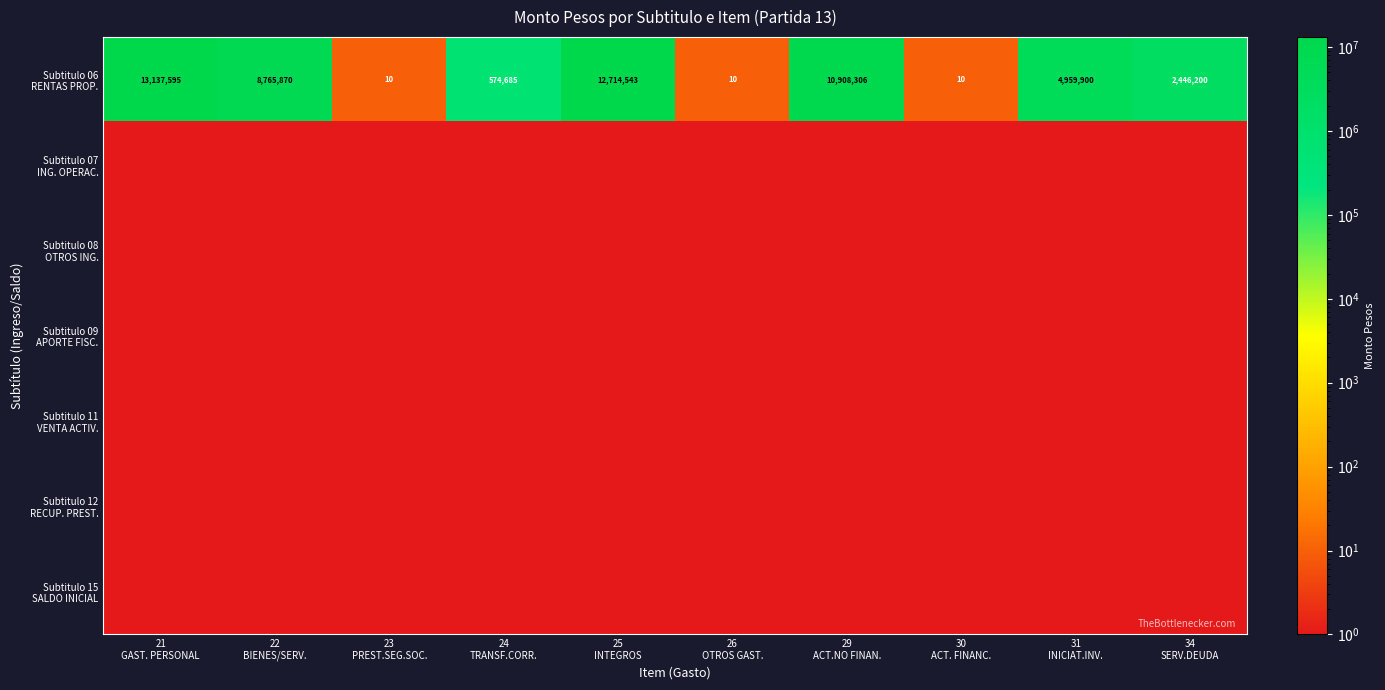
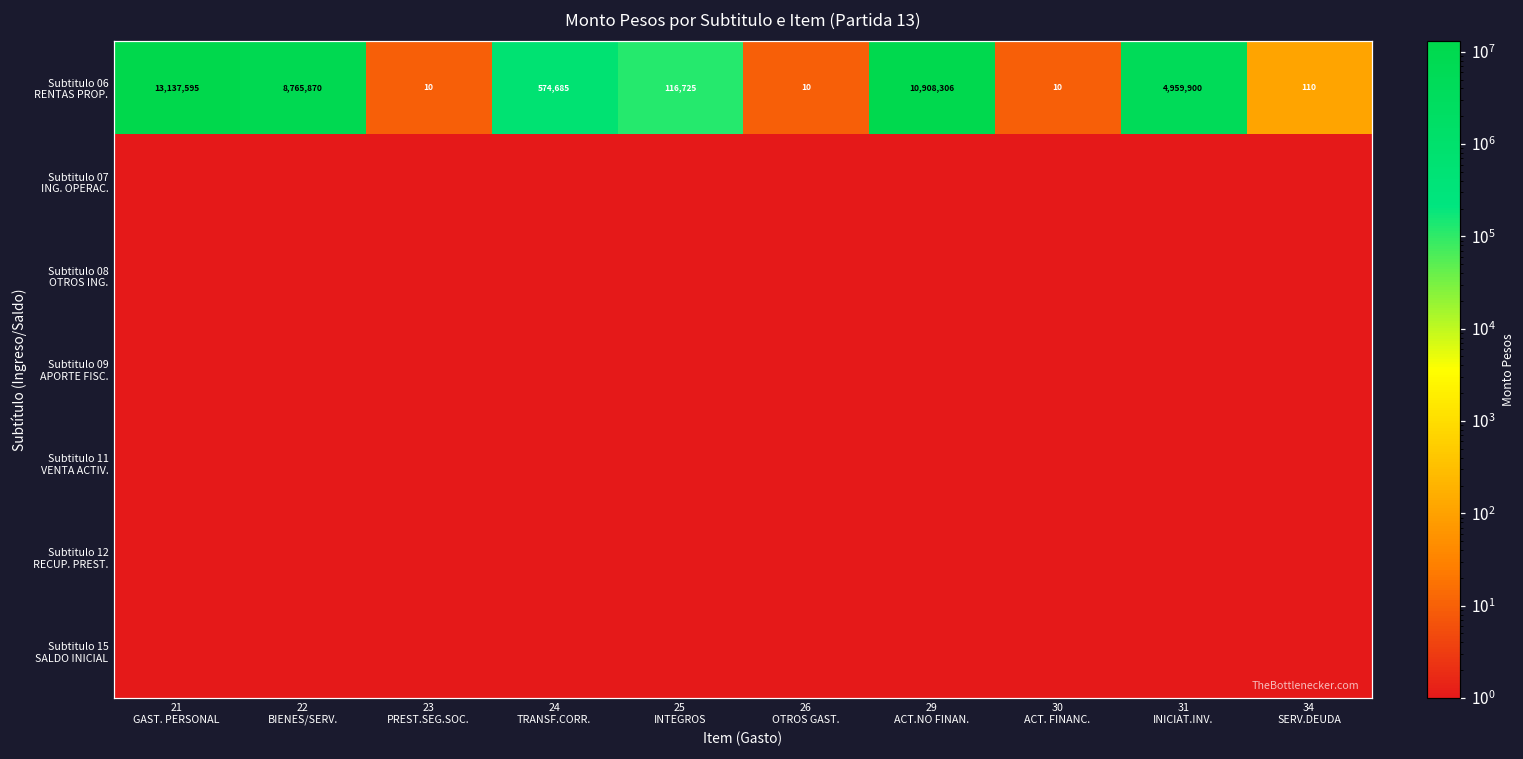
  {
    "Subtitulo 06 RENTAS PROP.": {
      "21 GAST. PERSONAL": "13,137,595",
      "22 BIENES/SERV.": "8,765,870",
      "23 PREST.SEG.SOC.": "10",
      "24 TRANSF.CORR.": "574,685",
-     "25 INTEGROS": "12,714,543",
+     "25 INTEGROS": "116,725",
      "26 OTROS GAST.": "10",
      "29 ACT.NO FINAN.": "10,908,306",
      "30 ACT. FINANC.": "10",
      "31 INICIAT.INV.": "4,959,900",
-     "34 SERV.DEUDA": "2,446,200"
+     "34 SERV.DEUDA": "110"
    }
  }
